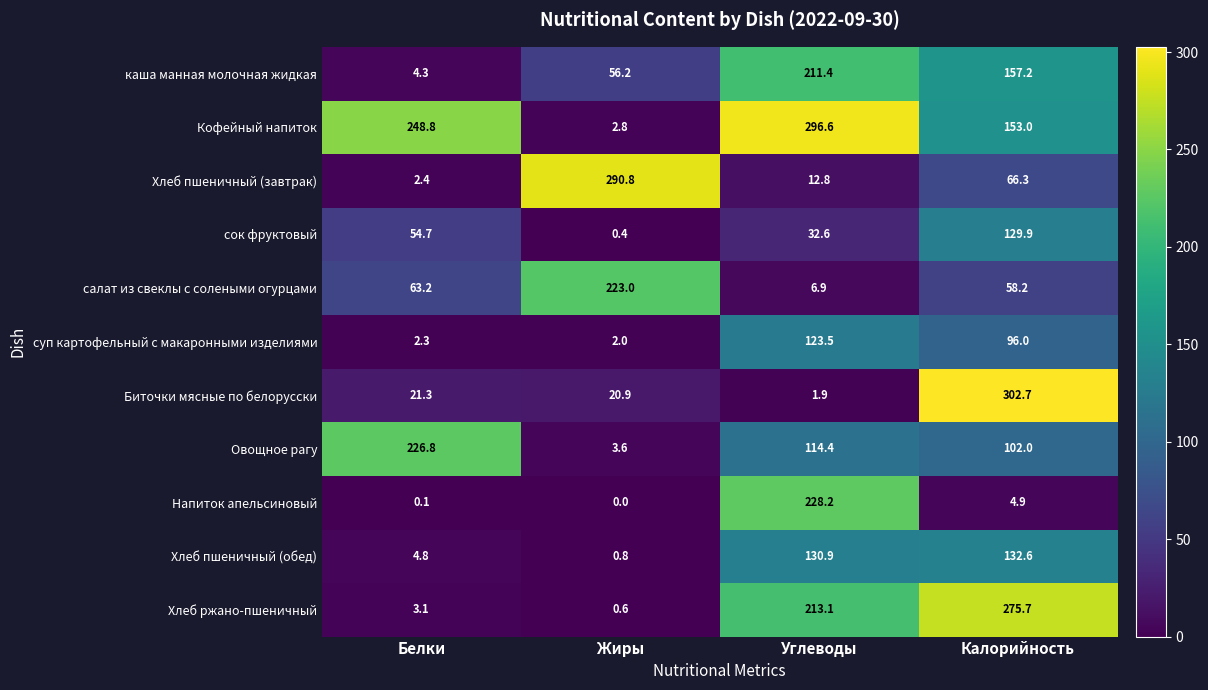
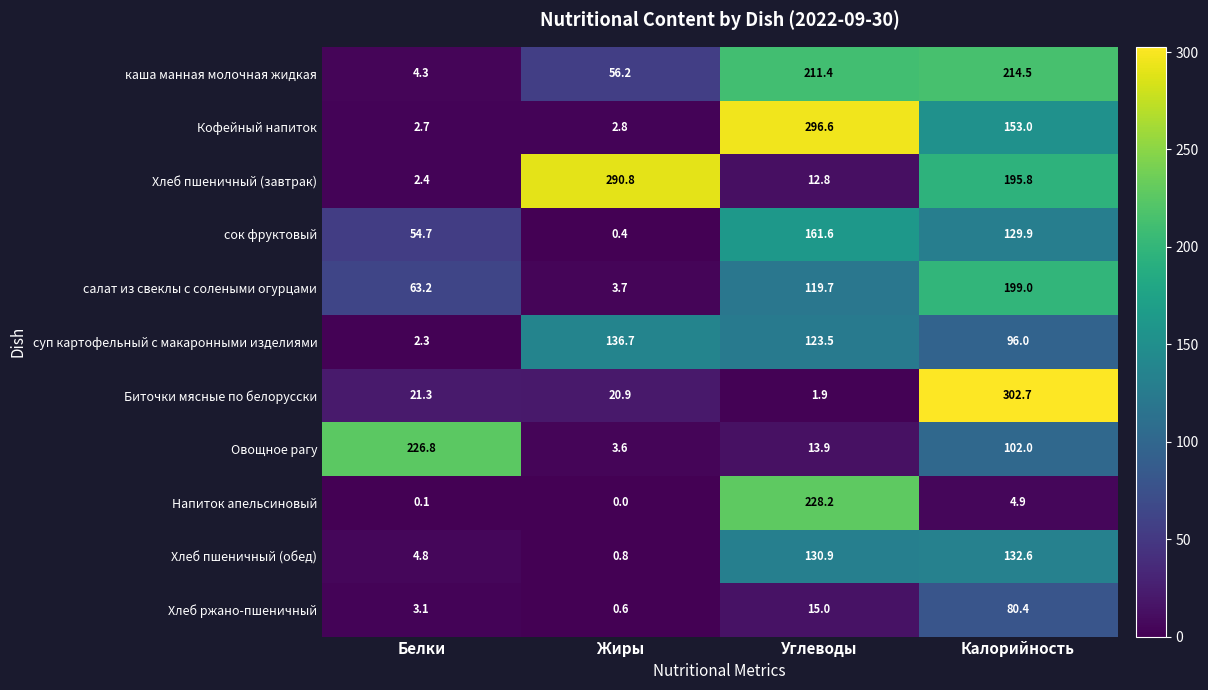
  {
    "каша манная молочная жидкая": {
      "Белки": 4.3,
      "Жиры": 56.2,
      "Углеводы": 211.4,
-     "Калорийность": 157.2
+     "Калорийность": 214.5
    },
    "Кофейный напиток": {
-     "Белки": 248.8,
+     "Белки": 2.7,
      "Жиры": 2.8,
      "Углеводы": 296.6,
      "Калорийность": 153.0
    },
    "Хлеб пшеничный (завтрак)": {
      "Белки": 2.4,
      "Жиры": 290.8,
      "Углеводы": 12.8,
-     "Калорийность": 66.3
+     "Калорийность": 195.8
    },
    "сок фруктовый": {
      "Белки": 54.7,
      "Жиры": 0.4,
-     "Углеводы": 32.6,
+     "Углеводы": 161.6,
      "Калорийность": 129.9
    },
    "салат из свеклы с солеными огурцами": {
      "Белки": 63.2,
-     "Жиры": 223.0,
-     "Углеводы": 6.9,
-     "Калорийность": 58.2
+     "Жиры": 3.7,
+     "Углеводы": 119.7,
+     "Калорийность": 199.0
    },
    "суп картофельный с макаронными изделиями": {
      "Белки": 2.3,
-     "Жиры": 2.0,
+     "Жиры": 136.7,
      "Углеводы": 123.5,
      "Калорийность": 96.0
    },
    "Биточки мясные по белорусски": {
      "Белки": 21.3,
      "Жиры": 20.9,
      "Углеводы": 1.9,
      "Калорийность": 302.7
    },
    "Овощное рагу": {
      "Белки": 226.8,
      "Жиры": 3.6,
-     "Углеводы": 114.4,
+     "Углеводы": 13.9,
      "Калорийность": 102.0
    },
    "Напиток апельсиновый": {
      "Белки": 0.1,
      "Жиры": 0.0,
      "Углеводы": 228.2,
      "Калорийность": 4.9
    },
    "Хлеб пшеничный (обед)": {
      "Белки": 4.8,
      "Жиры": 0.8,
      "Углеводы": 130.9,
      "Калорийность": 132.6
    },
    "Хлеб ржано-пшеничный": {
      "Белки": 3.1,
      "Жиры": 0.6,
-     "Углеводы": 213.1,
-     "Калорийность": 275.7
+     "Углеводы": 15.0,
+     "Калорийность": 80.4
    }
  }
